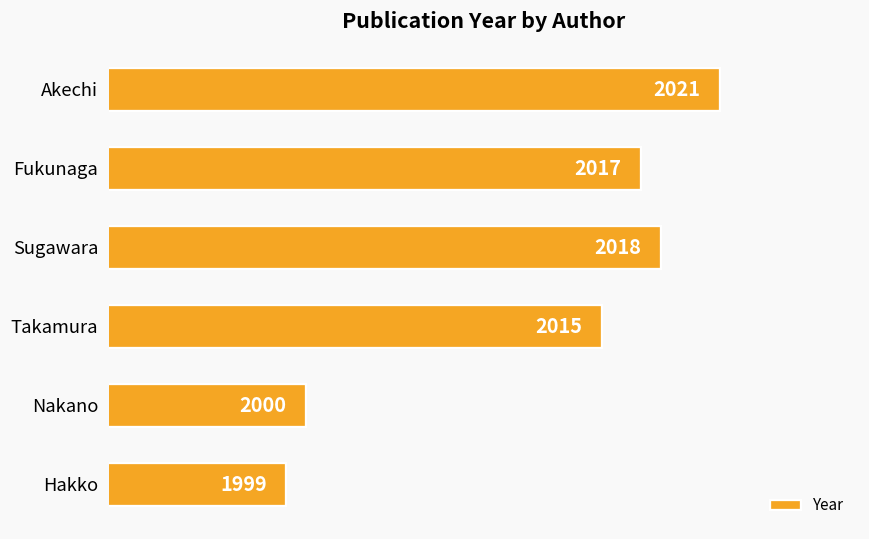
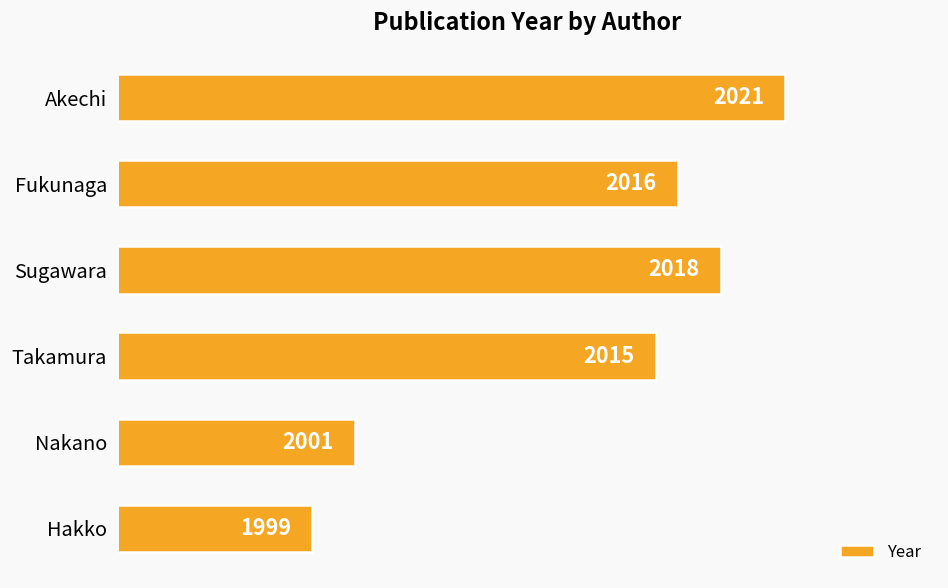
  {
    "Akechi": 2021,
-   "Fukunaga": 2017,
+   "Fukunaga": 2016,
    "Sugawara": 2018,
    "Takamura": 2015,
-   "Nakano": 2000,
+   "Nakano": 2001,
    "Hakko": 1999
  }
